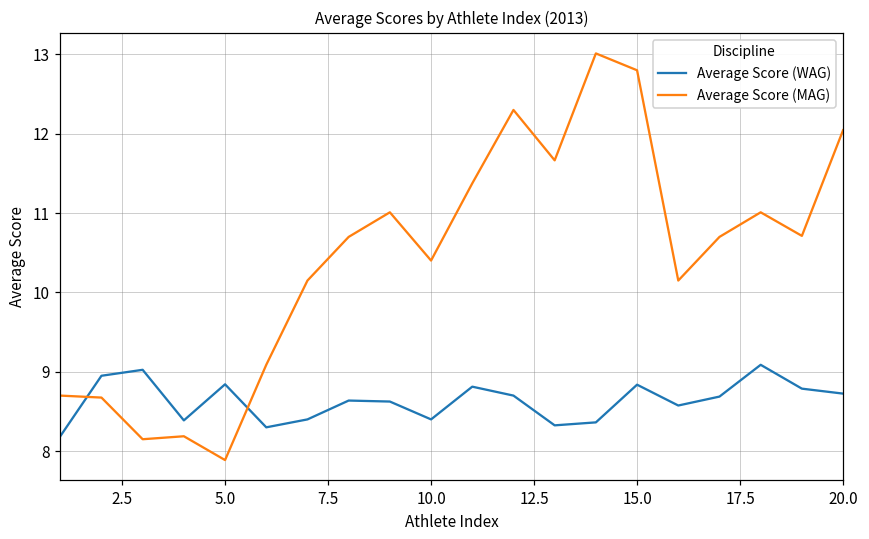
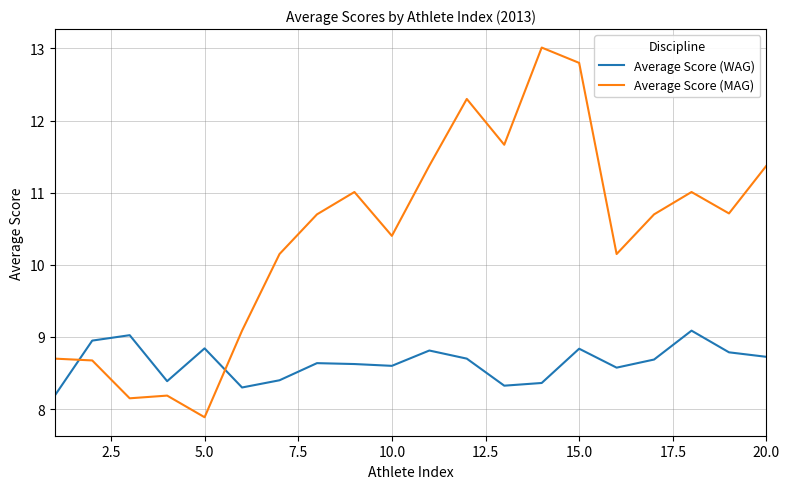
  {
    "Average Score (WAG)": {
      "5.0": 8.8,
-     "10.0": 8.4,
+     "10.0": 8.6,
      "15.0": 8.8,
      "20.0": 8.7
    },
    "Average Score (MAG)": {
      "5.0": 7.9,
      "10.0": 10.4,
      "15.0": 12.8,
-     "20.0": 12.0
+     "20.0": 11.4
    }
  }
